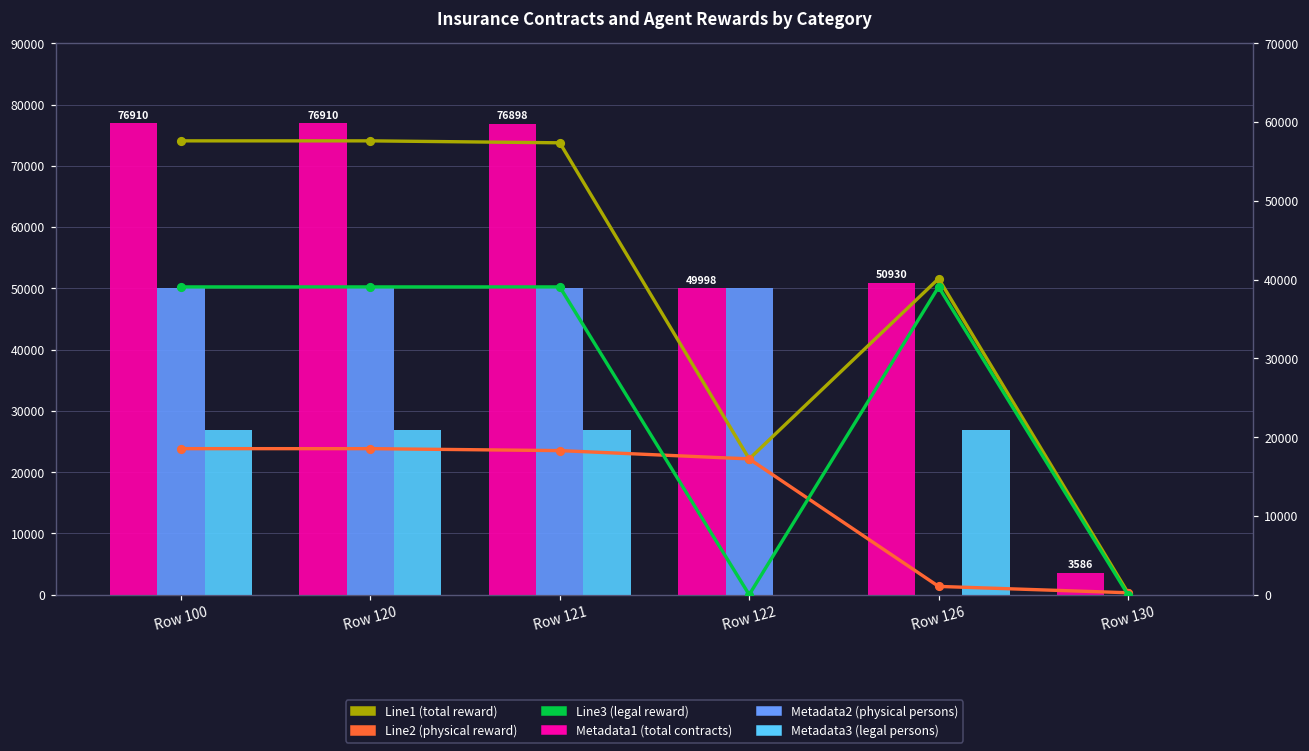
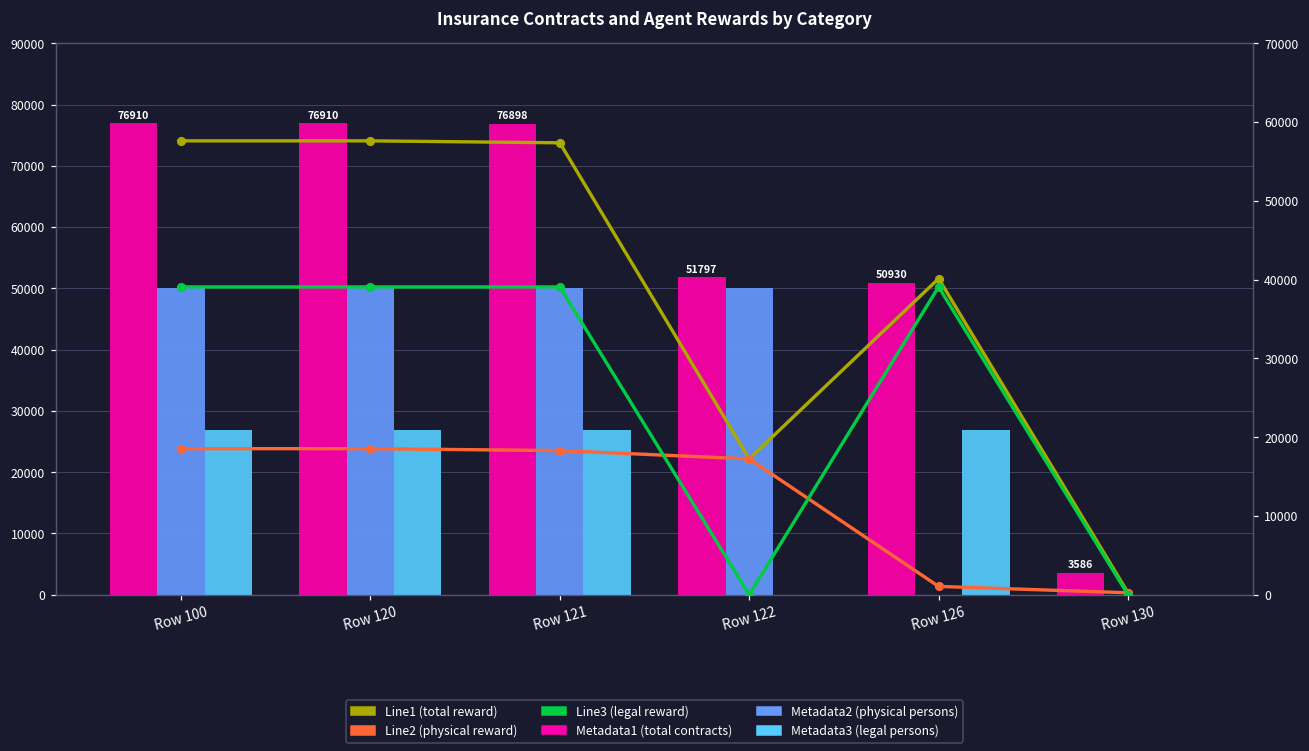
  {
    "Metadata1 (total contracts)": {
      "Row 100": 76910,
      "Row 120": 76910,
      "Row 121": 76898,
-     "Row 122": 49998,
+     "Row 122": 51797,
      "Row 126": 50930,
      "Row 130": 3586
    }
  }
